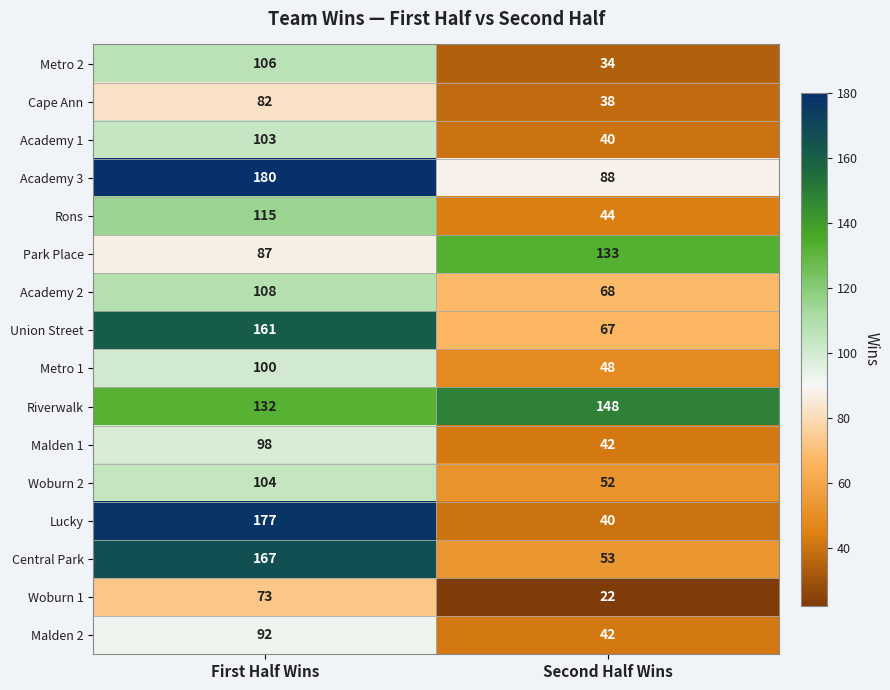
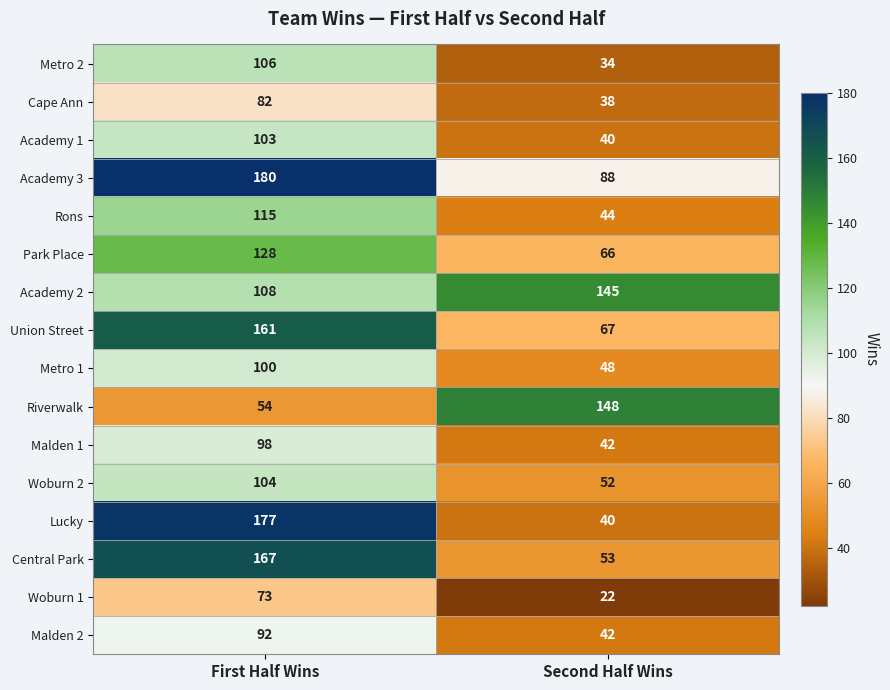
  {
    "Metro 2": {
      "First Half Wins": 106,
      "Second Half Wins": 34
    },
    "Cape Ann": {
      "First Half Wins": 82,
      "Second Half Wins": 38
    },
    "Academy 1": {
      "First Half Wins": 103,
      "Second Half Wins": 40
    },
    "Academy 3": {
      "First Half Wins": 180,
      "Second Half Wins": 88
    },
    "Rons": {
      "First Half Wins": 115,
      "Second Half Wins": 44
    },
    "Park Place": {
-     "First Half Wins": 87,
-     "Second Half Wins": 133
+     "First Half Wins": 128,
+     "Second Half Wins": 66
    },
    "Academy 2": {
      "First Half Wins": 108,
-     "Second Half Wins": 68
+     "Second Half Wins": 145
    },
    "Union Street": {
      "First Half Wins": 161,
      "Second Half Wins": 67
    },
    "Metro 1": {
      "First Half Wins": 100,
      "Second Half Wins": 48
    },
    "Riverwalk": {
-     "First Half Wins": 132,
+     "First Half Wins": 54,
      "Second Half Wins": 148
    },
    "Malden 1": {
      "First Half Wins": 98,
      "Second Half Wins": 42
    },
    "Woburn 2": {
      "First Half Wins": 104,
      "Second Half Wins": 52
    },
    "Lucky": {
      "First Half Wins": 177,
      "Second Half Wins": 40
    },
    "Central Park": {
      "First Half Wins": 167,
      "Second Half Wins": 53
    },
    "Woburn 1": {
      "First Half Wins": 73,
      "Second Half Wins": 22
    },
    "Malden 2": {
      "First Half Wins": 92,
      "Second Half Wins": 42
    }
  }
